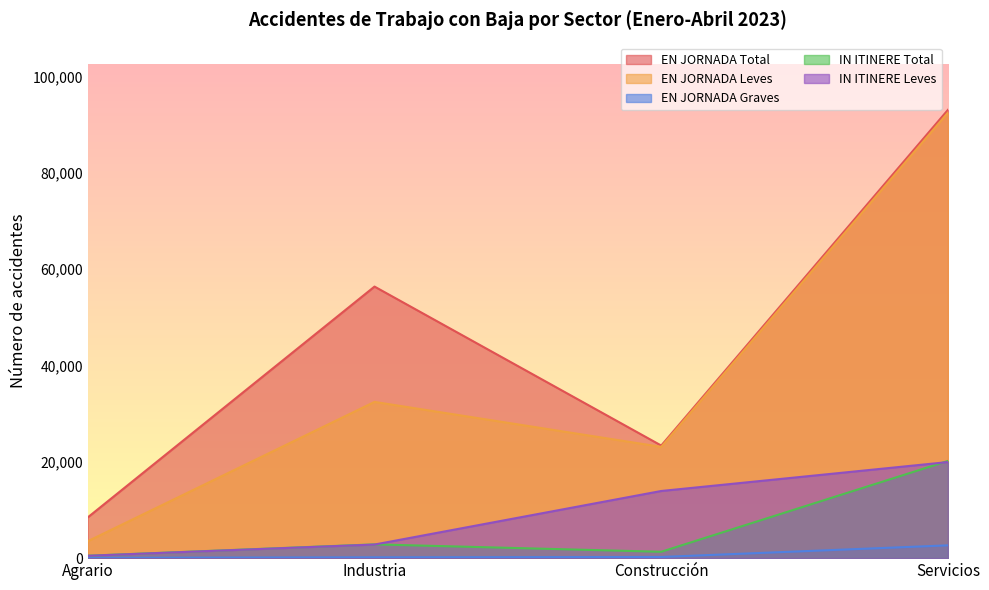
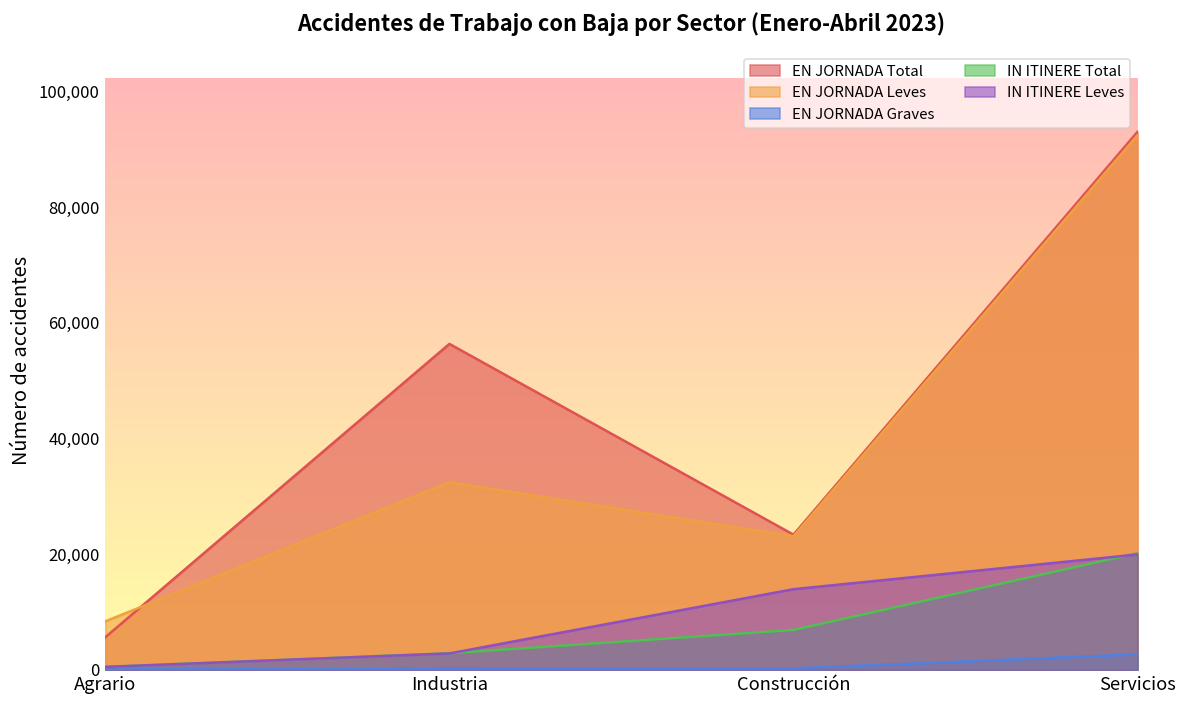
  {
    "EN JORNADA Total": {
-     "Agrario": "8,000",
+     "Agrario": "6,000",
      "Industria": "56,000",
      "Servicios": "93,000"
    },
    "EN JORNADA Leves": {
-     "Agrario": "4,000",
+     "Agrario": "8,000",
      "Industria": "32,000",
      "Servicios": "92,000"
    },
    "EN JORNADA Graves": {
      "Industria": "0",
      "Construcción": "0",
      "Servicios": "3,000"
    },
    "IN ITINERE Total": {
-     "Construcción": "1,000"
+     "Construcción": "7,000"
    },
    "IN ITINERE Leves": {
      "Construcción": "14,000"
    }
  }
